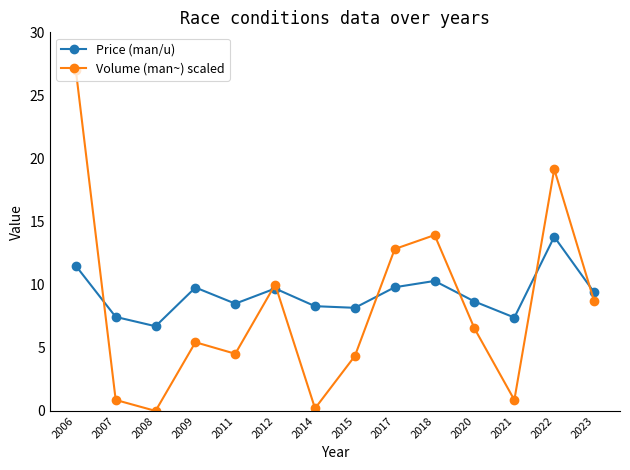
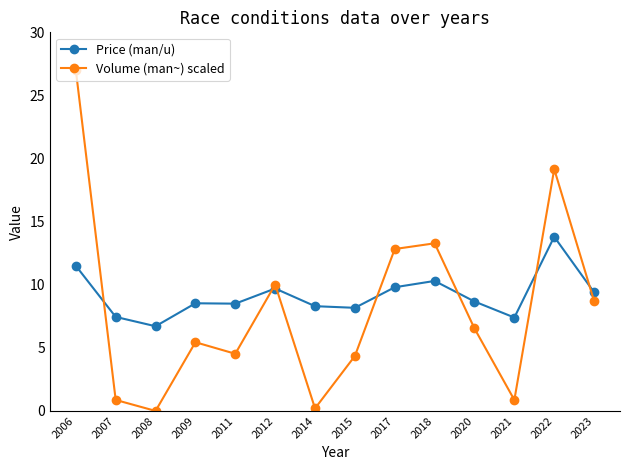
  {
    "Price (man/u)": {
      "2006": 11.5,
      "2007": 7.5,
      "2008": 6.7,
-     "2009": 9.8,
+     "2009": 8.5,
      "2011": 8.5,
      "2012": 9.7,
      "2014": 8.3,
      "2015": 8.2,
      "2017": 9.8,
      "2018": 10.3,
      "2020": 8.7,
      "2021": 7.4,
      "2022": 13.8,
      "2023": 9.4
    },
    "Volume (man~) scaled": {
      "2007": 0.9,
      "2008": 0.0,
      "2009": 5.4,
      "2011": 4.5,
      "2012": 10.0,
      "2014": 0.2,
      "2015": 4.4,
      "2017": 12.8,
-     "2018": 13.9,
+     "2018": 13.3,
      "2020": 6.5,
      "2021": 0.9,
      "2022": 19.2,
      "2023": 8.7
    }
  }
